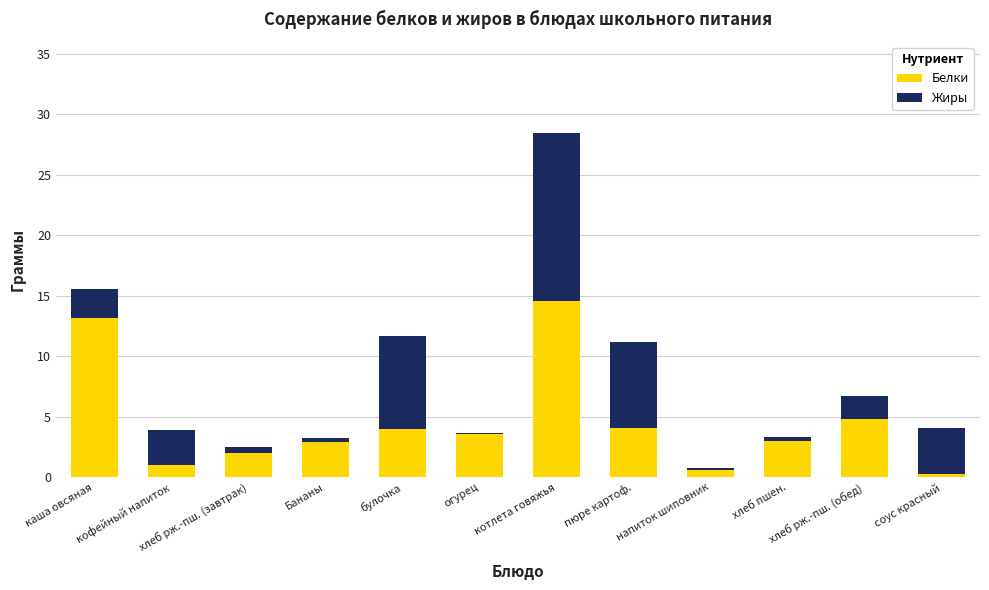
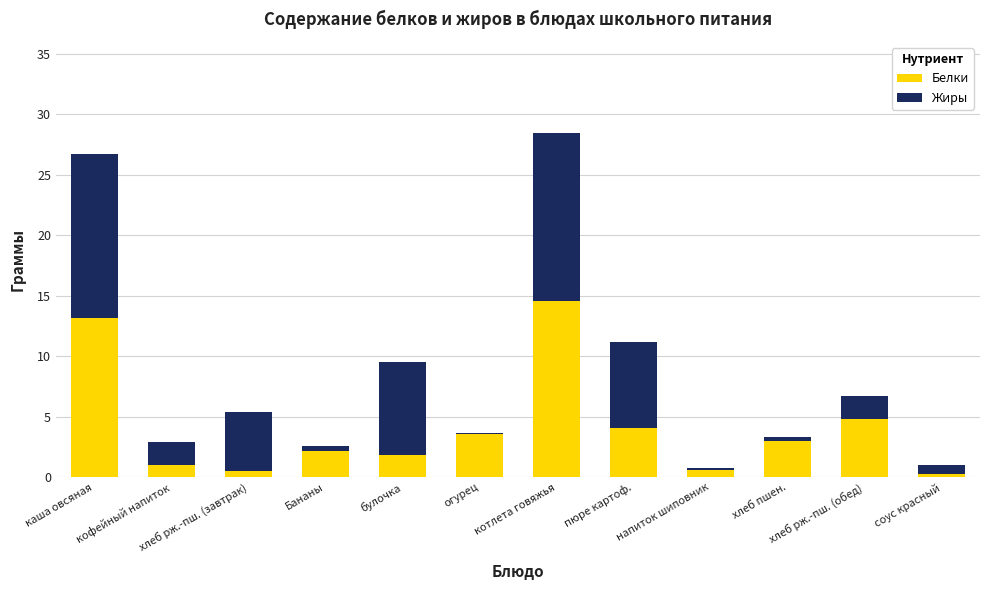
  {
    "Белки": {
      "каша овсяная": 13.2,
      "кофейный напиток": 1.0,
-     "хлеб рж.-пш. (завтрак)": 2.0,
-     "Бананы": 2.9,
-     "булочка": 4.0,
+     "хлеб рж.-пш. (завтрак)": 0.5,
+     "Бананы": 2.2,
+     "булочка": 1.8,
      "огурец": 3.6,
      "котлета говяжья": 14.6,
      "пюре картоф.": 4.1,
      "напиток шиповник": 0.6,
      "хлеб пшен.": 3.0,
      "хлеб рж.-пш. (обед)": 4.8,
      "соус красный": 0.3
    },
    "Жиры": {
-     "каша овсяная": 2.4,
-     "кофейный напиток": 2.9,
-     "хлеб рж.-пш. (завтрак)": 0.5,
+     "каша овсяная": 13.5,
+     "кофейный напиток": 1.9,
+     "хлеб рж.-пш. (завтрак)": 4.9,
      "Бананы": 0.3,
      "булочка": 7.7,
      "котлета говяжья": 13.9,
      "пюре картоф.": 7.1,
      "хлеб пшен.": 0.3,
      "хлеб рж.-пш. (обед)": 1.9,
-     "соус красный": 3.8
+     "соус красный": 0.7
    }
  }
